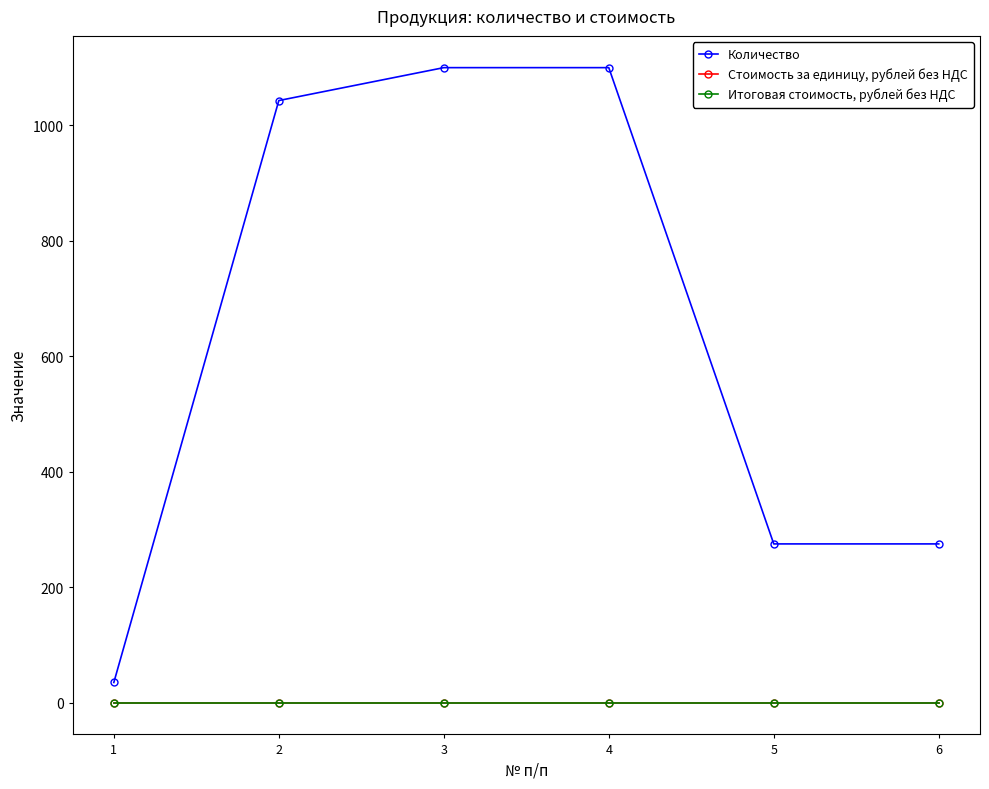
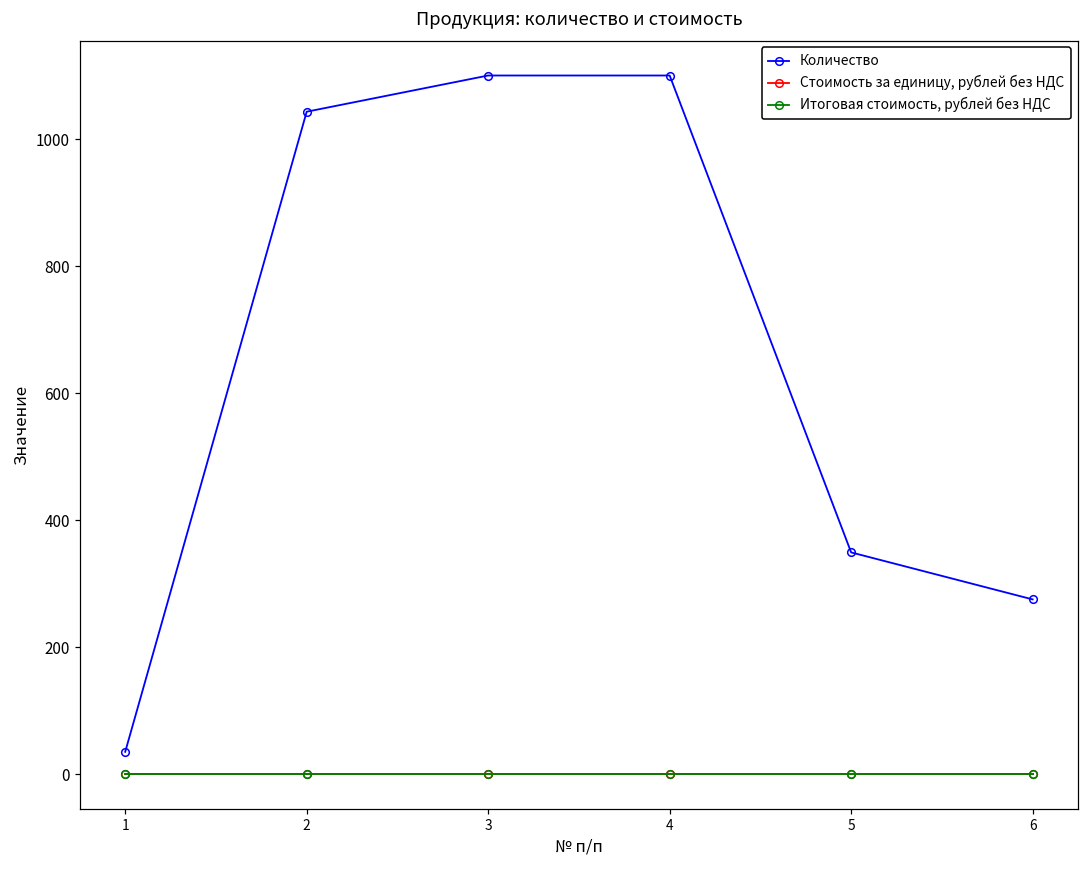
  {
    "Количество": {
      "1": 40,
      "2": 1040,
      "3": 1100,
      "4": 1100,
-     "5": 280,
+     "5": 350,
      "6": 280
    },
    "Итоговая стоимость, рублей без НДС": {
      "1": 0,
      "2": 0,
      "3": 0,
      "4": 0,
      "5": 0,
      "6": 0
    }
  }
